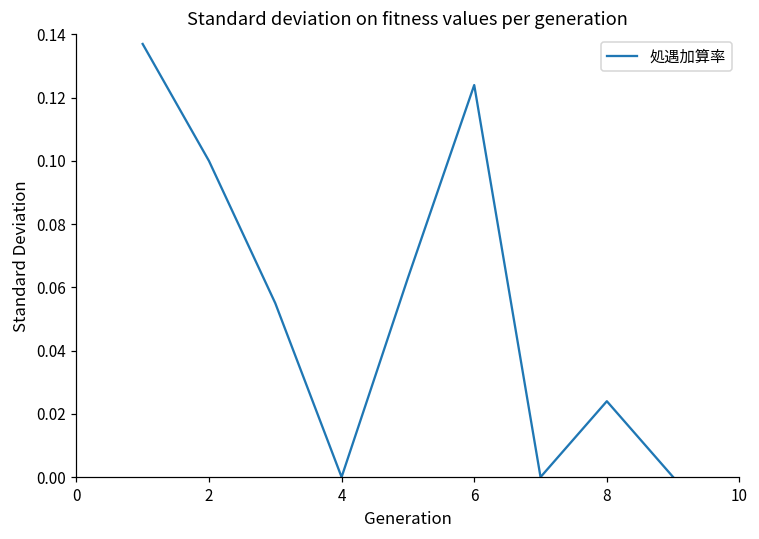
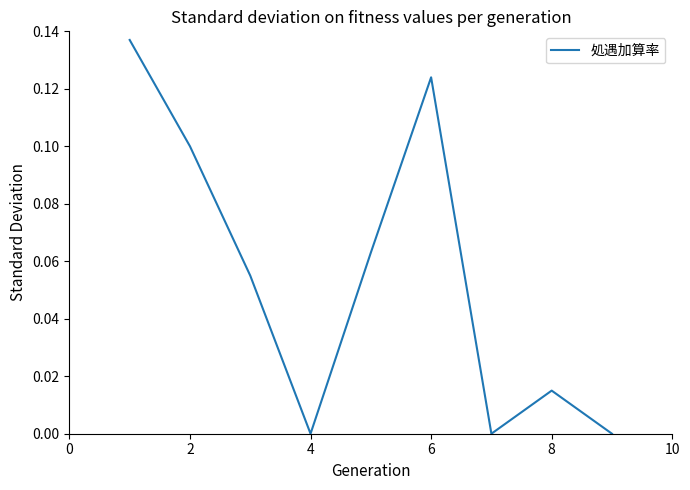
  {
    "2": 0.100,
    "4": 0.000,
    "6": 0.124,
-   "8": 0.024
+   "8": 0.015
  }
